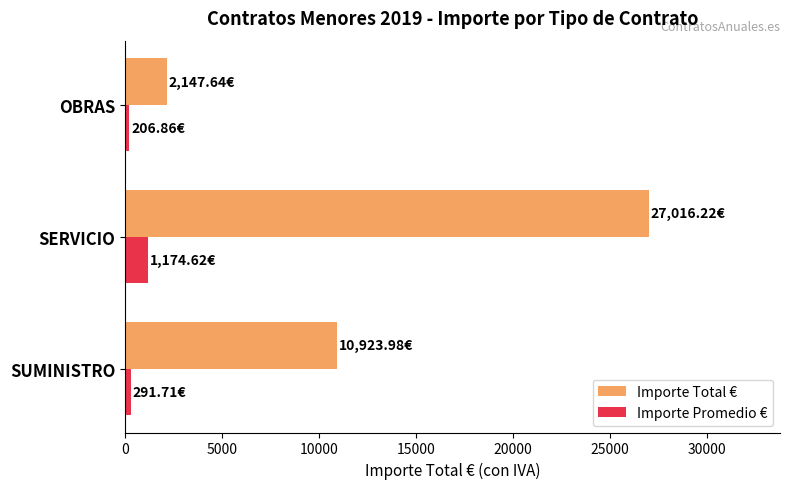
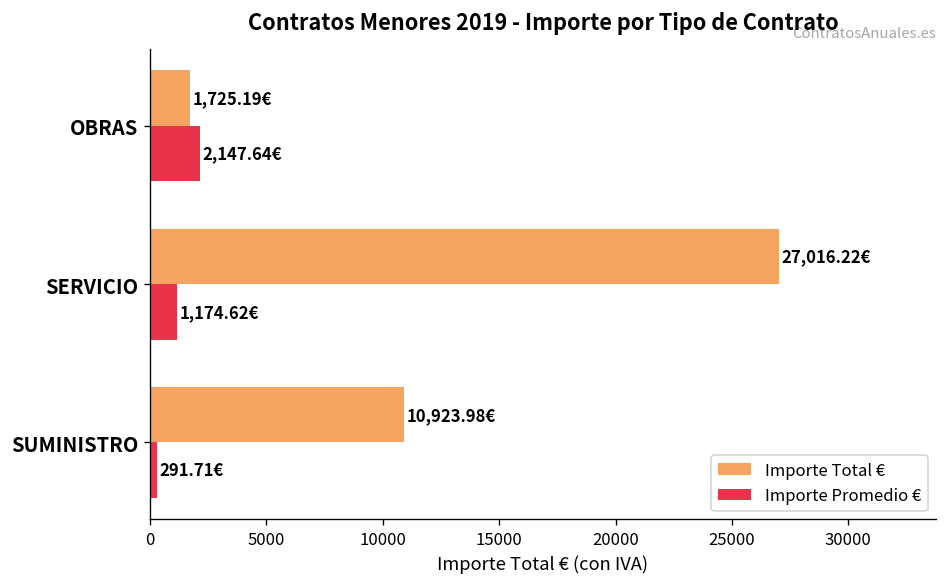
  {
    "Importe Total €": {
-     "OBRAS": "2,147.64€",
+     "OBRAS": "1,725.19€",
      "SERVICIO": "27,016.22€",
      "SUMINISTRO": "10,923.98€"
    },
    "Importe Promedio €": {
-     "OBRAS": "206.86€",
+     "OBRAS": "2,147.64€",
      "SERVICIO": "1,174.62€",
      "SUMINISTRO": "291.71€"
    }
  }
